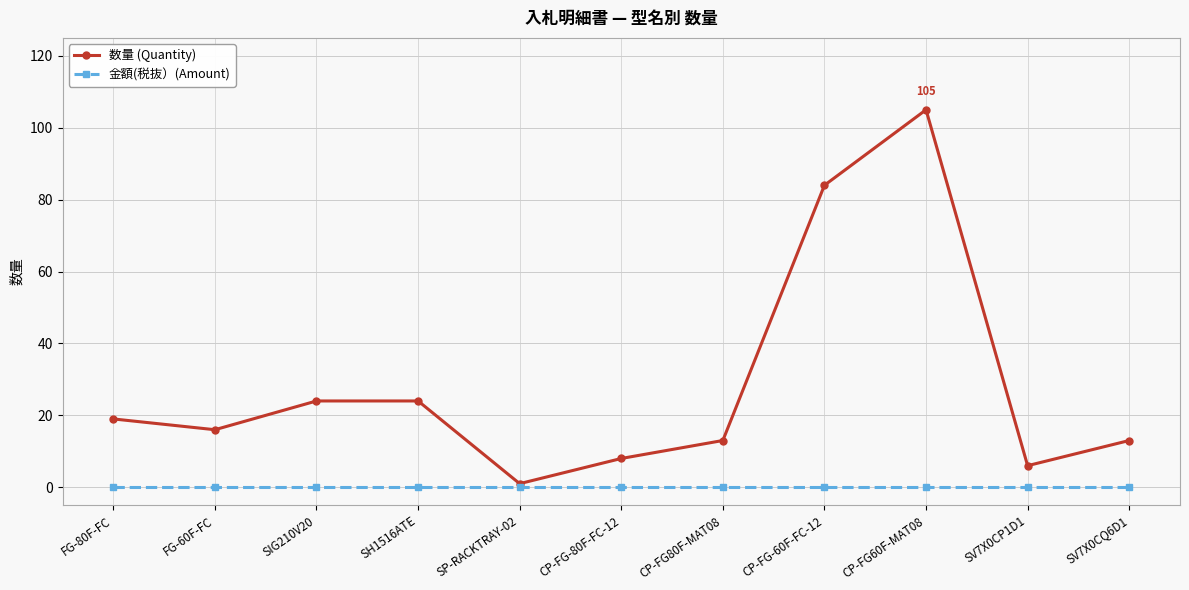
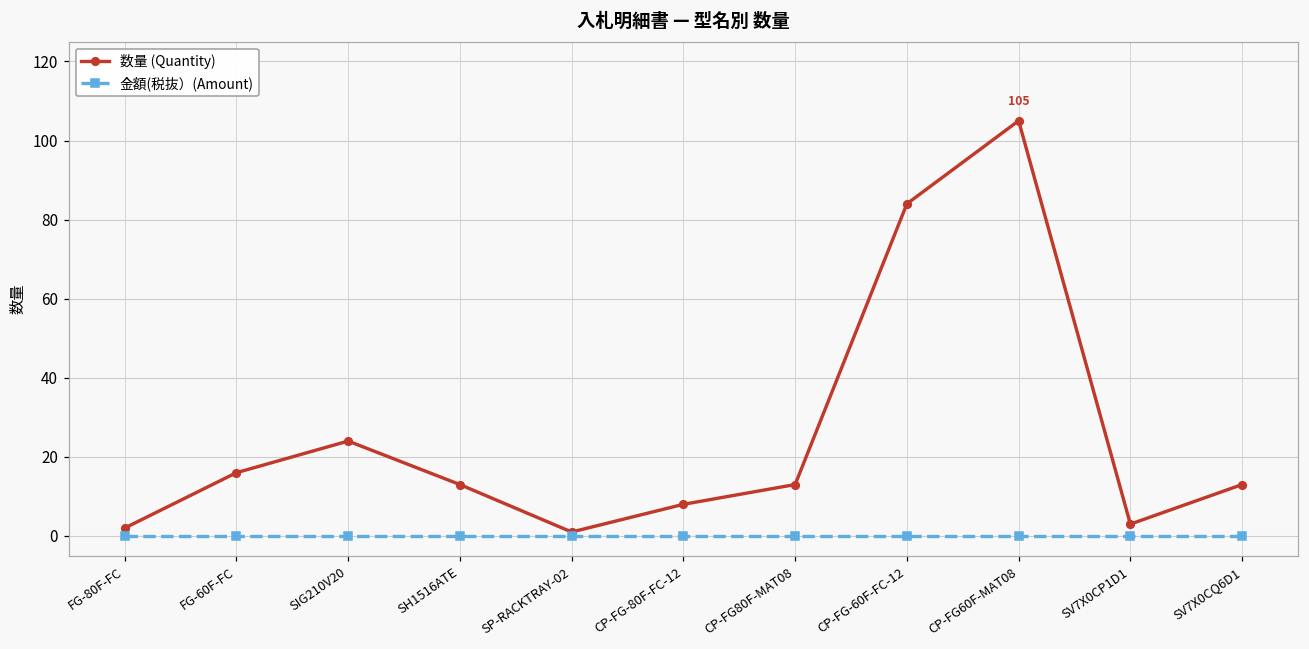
  {
    "数量 (Quantity)": {
-     "FG-80F-FC": 19,
+     "FG-80F-FC": 2,
      "FG-60F-FC": 16,
      "SIG210V20": 24,
-     "SH1516ATE": 24,
+     "SH1516ATE": 13,
      "SP-RACKTRAY-02": 1,
      "CP-FG-80F-FC-12": 8,
      "CP-FG80F-MAT08": 13,
      "CP-FG-60F-FC-12": 84,
-     "SV7X0CP1D1": 6,
+     "SV7X0CP1D1": 3,
      "SV7X0CQ6D1": 13
    },
    "金額(税抜）(Amount)": {
      "FG-80F-FC": 0,
      "FG-60F-FC": 0,
      "SIG210V20": 0,
      "SH1516ATE": 0,
      "SP-RACKTRAY-02": 0,
      "CP-FG-80F-FC-12": 0,
      "CP-FG80F-MAT08": 0,
      "CP-FG-60F-FC-12": 0,
      "CP-FG60F-MAT08": 0,
      "SV7X0CP1D1": 0,
      "SV7X0CQ6D1": 0
    }
  }
